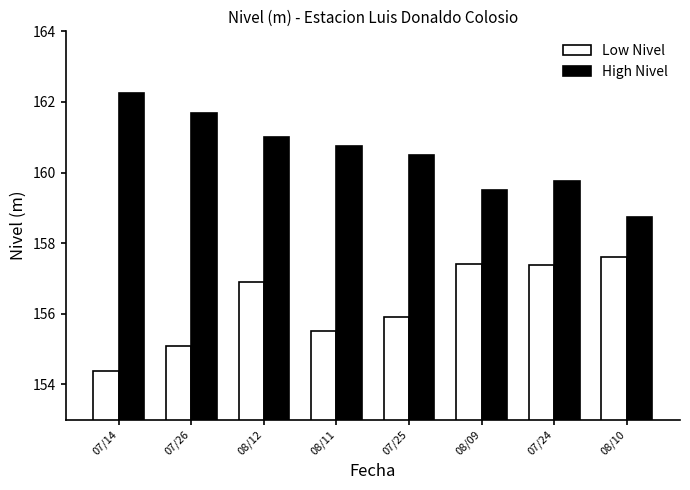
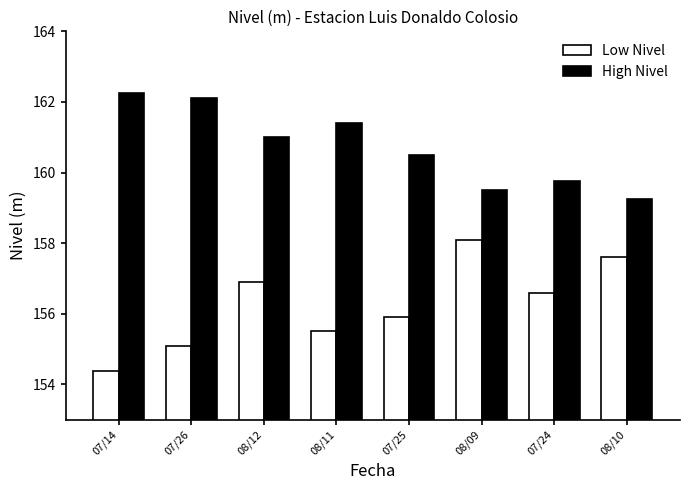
  {
    "Low Nivel": {
      "07/14": 154.4,
      "07/26": 155.1,
      "08/12": 156.9,
      "08/11": 155.5,
      "07/25": 155.9,
-     "08/09": 157.4,
-     "07/24": 157.4,
+     "08/09": 158.1,
+     "07/24": 156.6,
      "08/10": 157.6
    },
    "High Nivel": {
      "07/14": 162.3,
-     "07/26": 161.7,
+     "07/26": 162.1,
      "08/12": 161.0,
-     "08/11": 160.8,
+     "08/11": 161.4,
      "07/25": 160.5,
      "08/09": 159.5,
      "07/24": 159.8,
-     "08/10": 158.8
+     "08/10": 159.3
    }
  }
